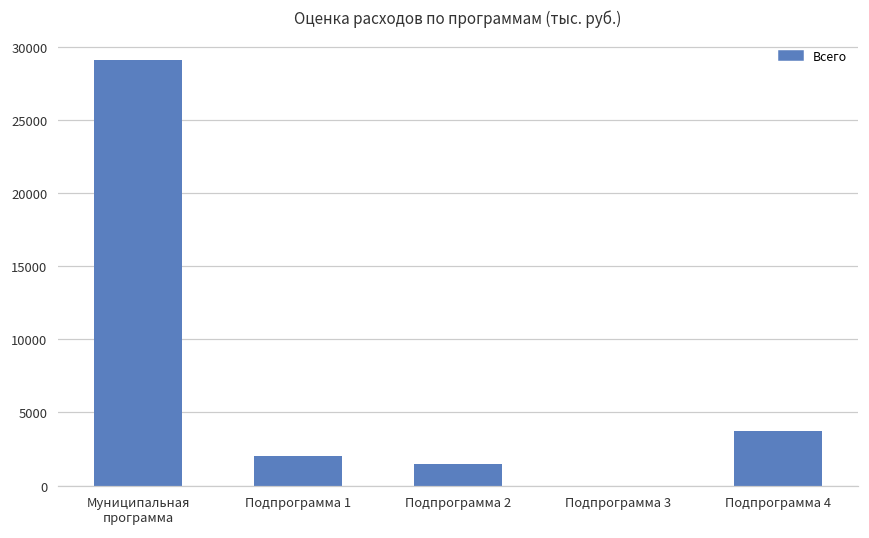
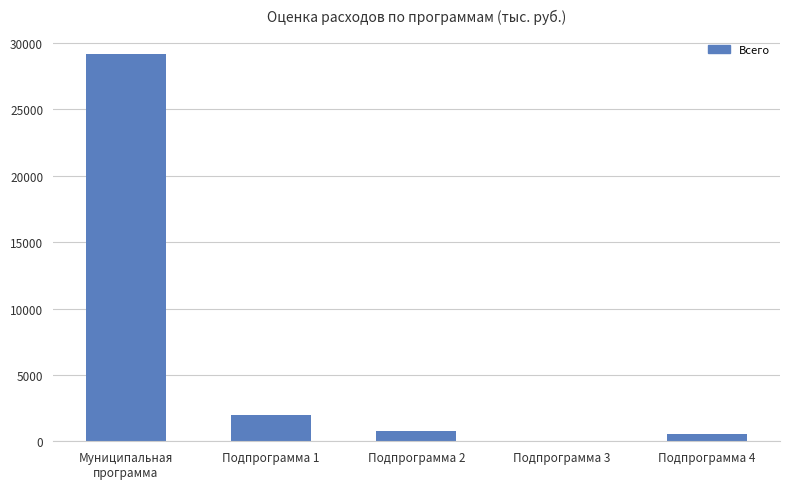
  {
    "Муниципальная программа": 29100,
    "Подпрограмма 1": 2000,
-   "Подпрограмма 2": 1500,
+   "Подпрограмма 2": 800,
    "Подпрограмма 3": 0,
-   "Подпрограмма 4": 3800
+   "Подпрограмма 4": 500
  }
